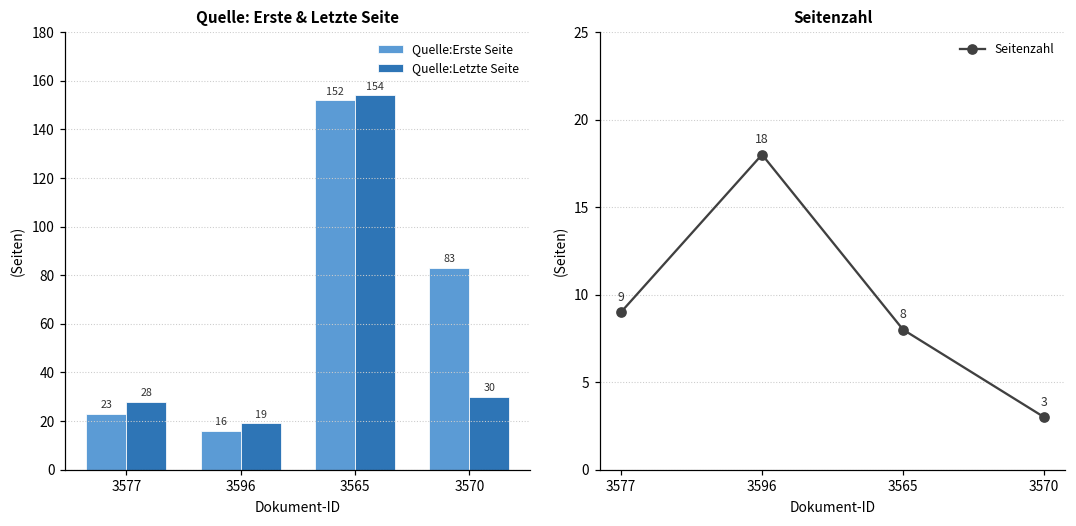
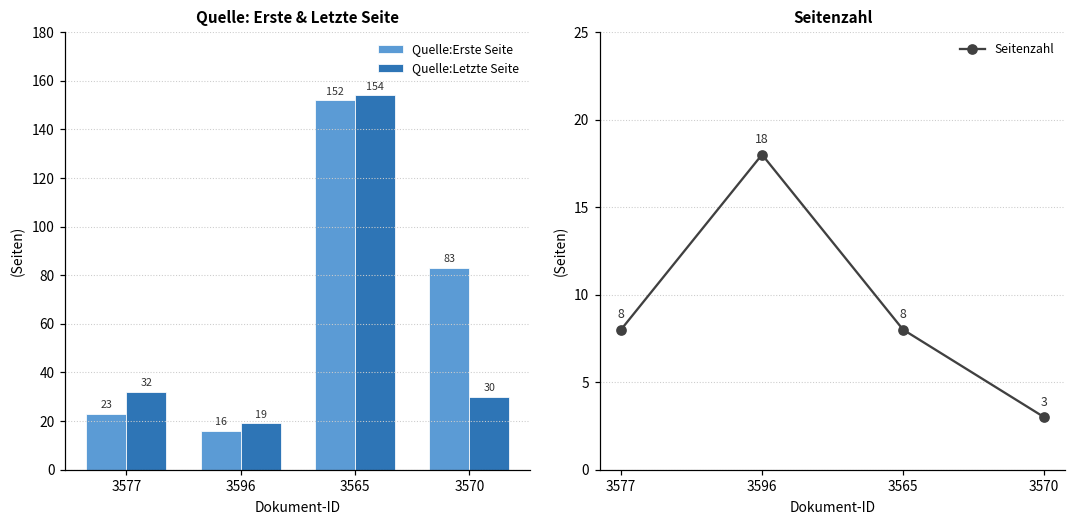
  {
    "Quelle: Erste & Letzte Seite": {
      "Quelle:Erste Seite": {
        "3577": 23,
        "3596": 16,
        "3565": 152,
        "3570": 83
      },
      "Quelle:Letzte Seite": {
-       "3577": 28,
+       "3577": 32,
        "3596": 19,
        "3565": 154,
        "3570": 30
      }
    },
    "Seitenzahl": {
-     "3577": 9,
+     "3577": 8,
      "3596": 18,
      "3565": 8,
      "3570": 3
    }
  }
